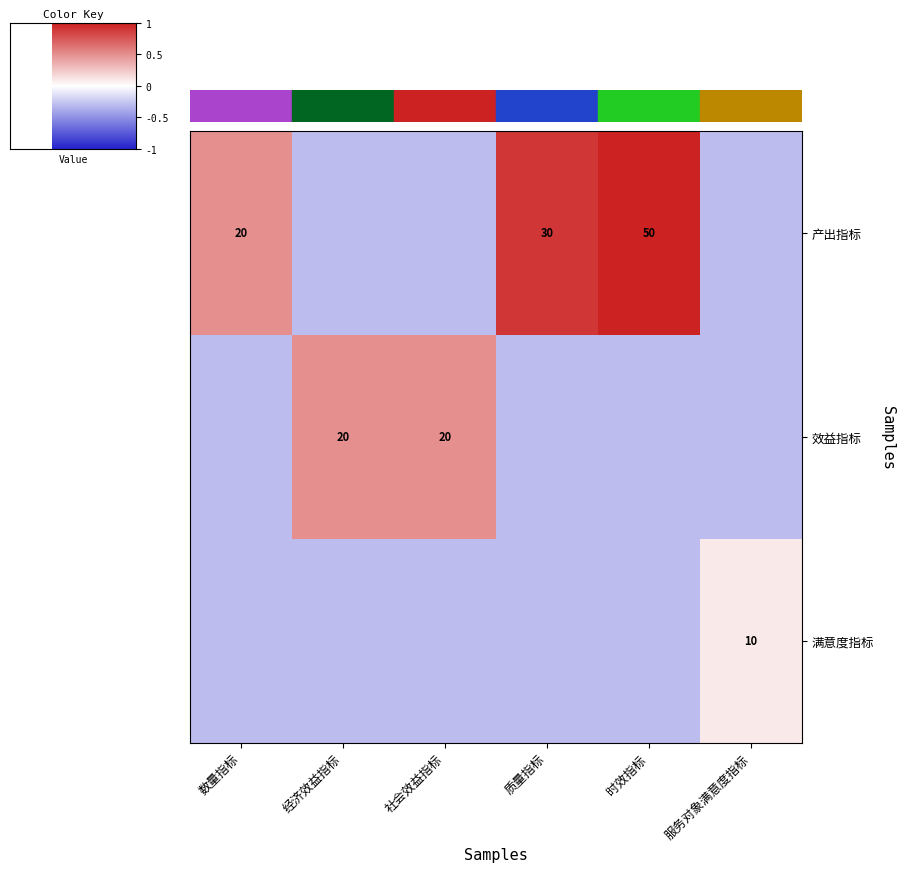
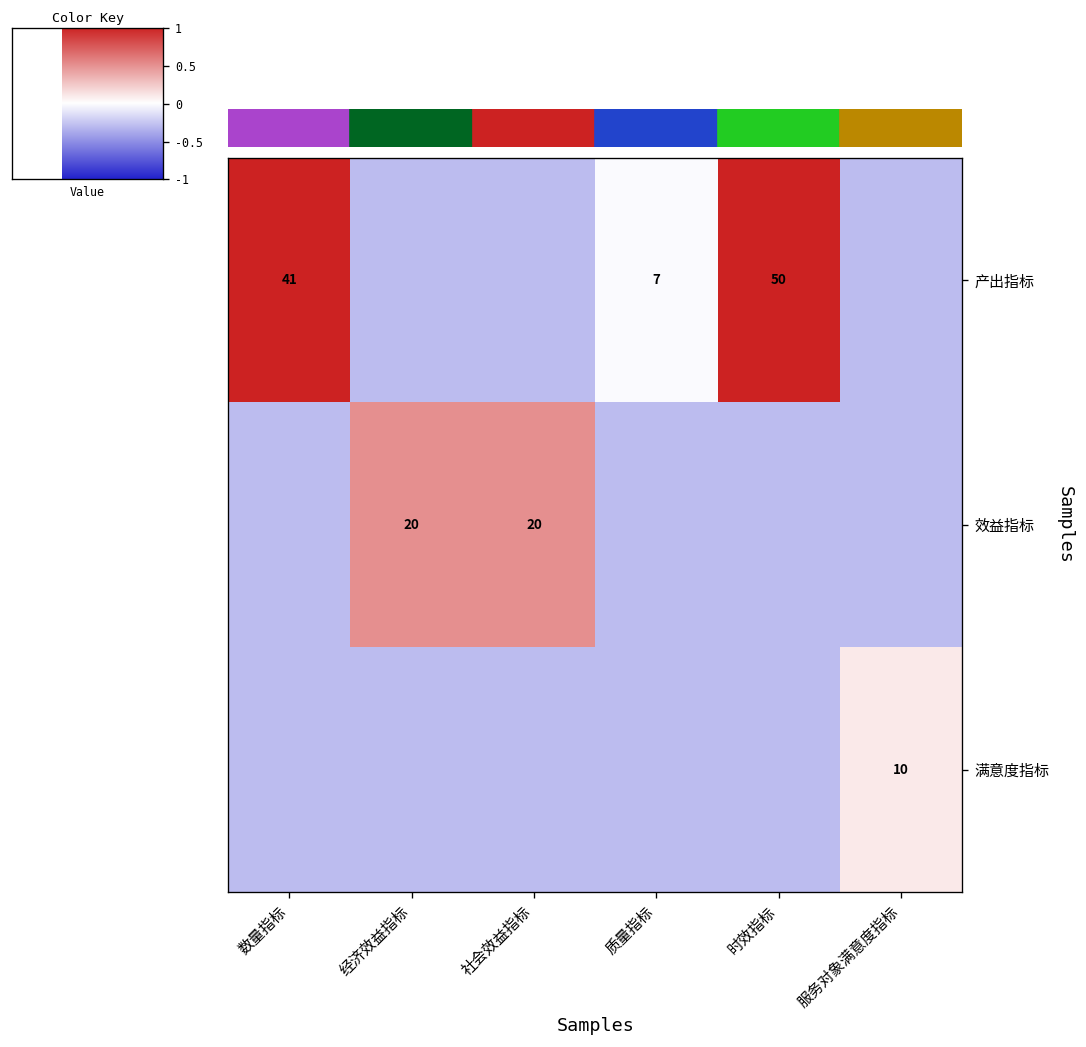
  {
    "产出指标": {
-     "数量指标": 20,
-     "质量指标": 30,
+     "数量指标": 41,
+     "质量指标": 7,
      "时效指标": 50
    },
    "效益指标": {
      "经济效益指标": 20,
      "社会效益指标": 20
    },
    "满意度指标": {
      "服务对象满意度指标": 10
    }
  }
